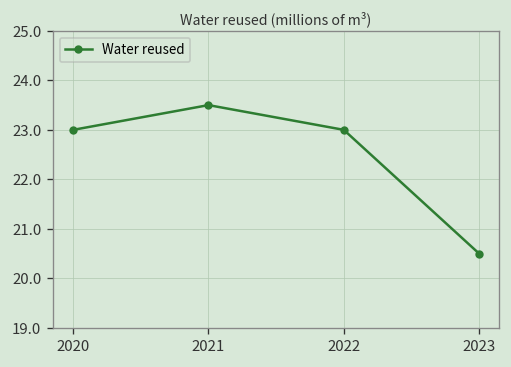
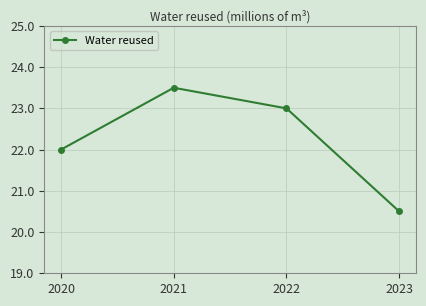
  {
-   "2020": 23,
+   "2020": 22,
    "2021": 23.5,
    "2022": 23,
    "2023": 20.5
  }
